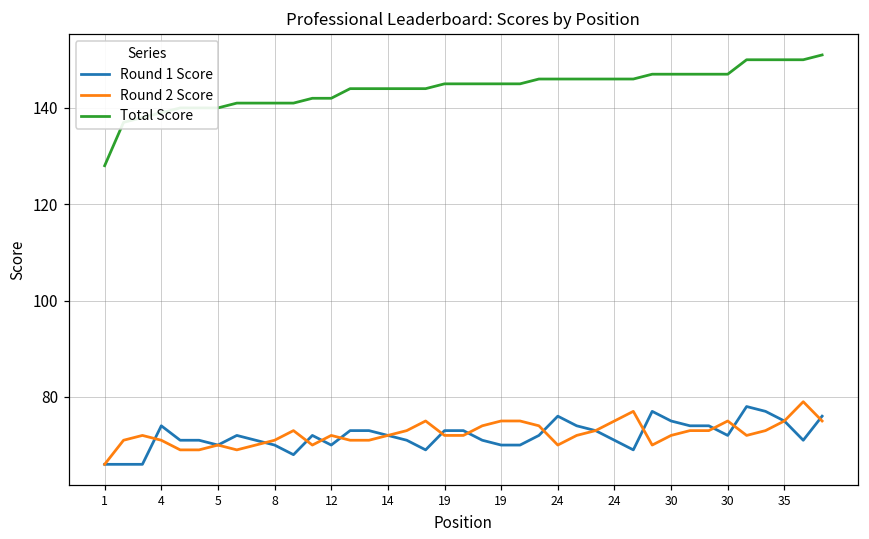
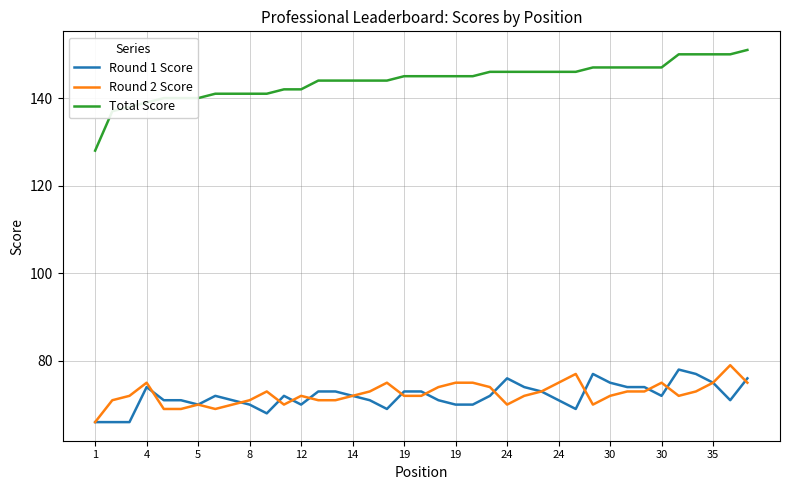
  {
    "Round 1 Score": {
      "4": 74
    },
    "Round 2 Score": {
-     "4": 71
+     "4": 75
    },
    "Total Score": {
      "1": 128
    }
  }
